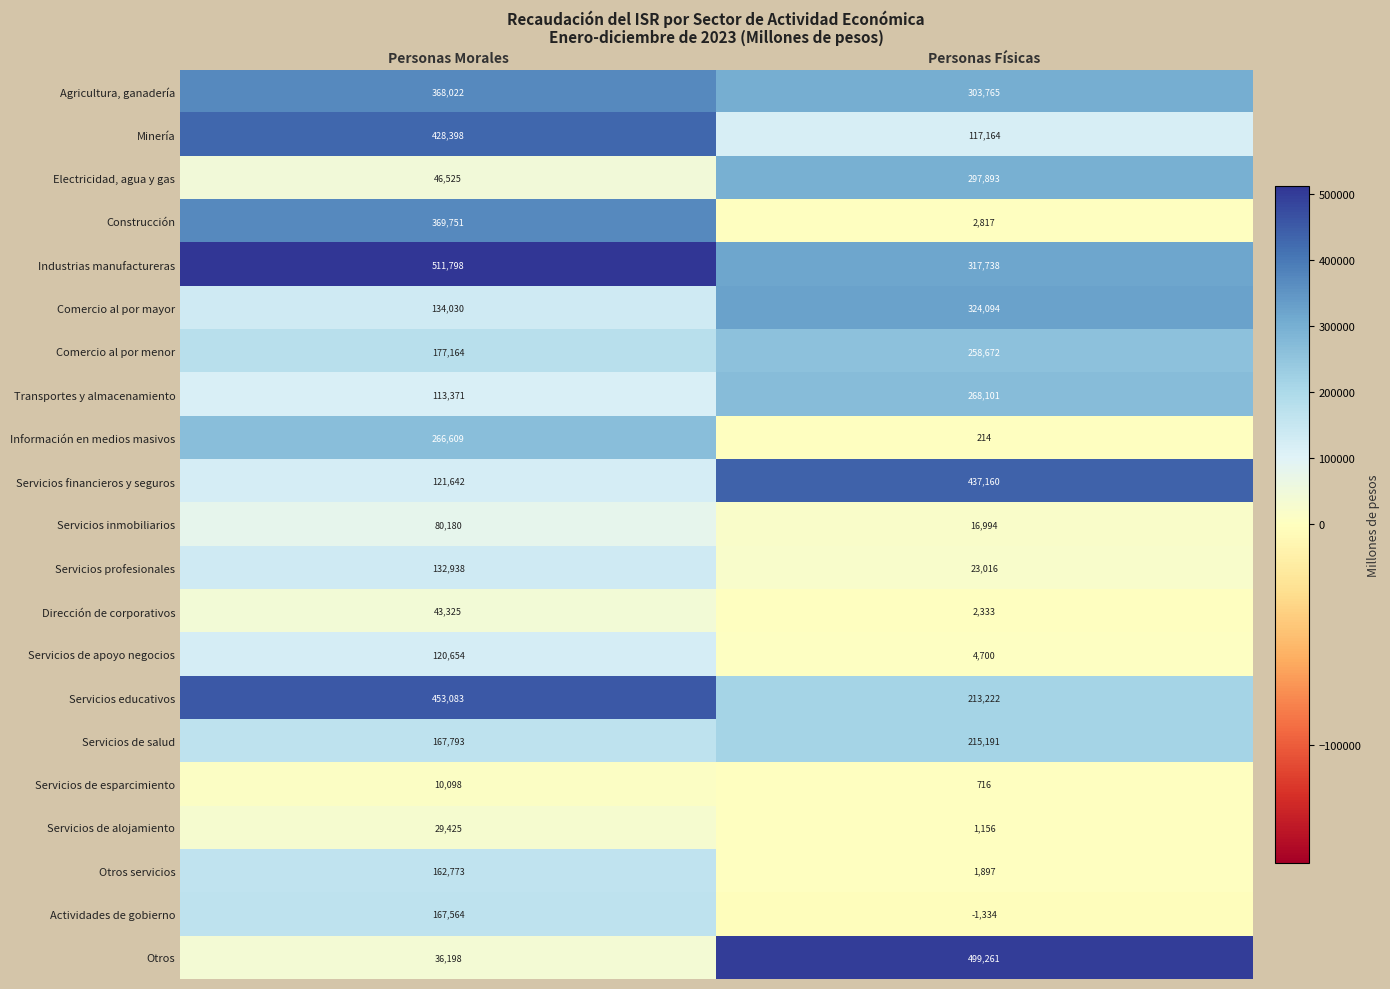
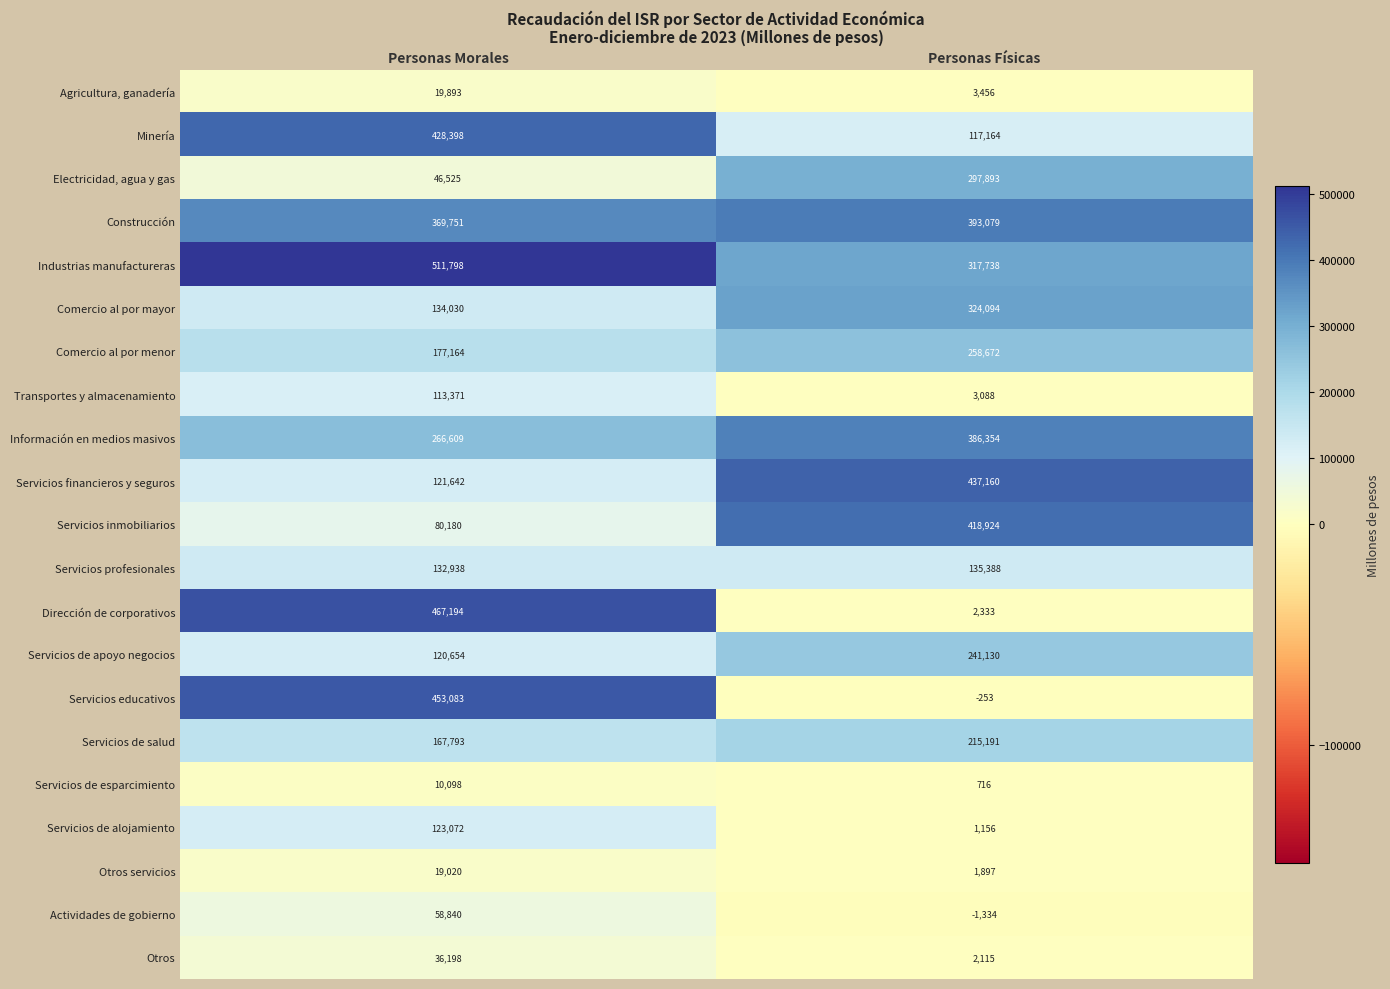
  {
    "Agricultura, ganadería": {
-     "Personas Morales": "368,022",
-     "Personas Físicas": "303,765"
+     "Personas Morales": "19,893",
+     "Personas Físicas": "3,456"
    },
    "Minería": {
      "Personas Morales": "428,398",
      "Personas Físicas": "117,164"
    },
    "Electricidad, agua y gas": {
      "Personas Morales": "46,525",
      "Personas Físicas": "297,893"
    },
    "Construcción": {
      "Personas Morales": "369,751",
-     "Personas Físicas": "2,817"
+     "Personas Físicas": "393,079"
    },
    "Industrias manufactureras": {
      "Personas Morales": "511,798",
      "Personas Físicas": "317,738"
    },
    "Comercio al por mayor": {
      "Personas Morales": "134,030",
      "Personas Físicas": "324,094"
    },
    "Comercio al por menor": {
      "Personas Morales": "177,164",
      "Personas Físicas": "258,672"
    },
    "Transportes y almacenamiento": {
      "Personas Morales": "113,371",
-     "Personas Físicas": "268,101"
+     "Personas Físicas": "3,088"
    },
    "Información en medios masivos": {
      "Personas Morales": "266,609",
-     "Personas Físicas": "214"
+     "Personas Físicas": "386,354"
    },
    "Servicios financieros y seguros": {
      "Personas Morales": "121,642",
      "Personas Físicas": "437,160"
    },
    "Servicios inmobiliarios": {
      "Personas Morales": "80,180",
-     "Personas Físicas": "16,994"
+     "Personas Físicas": "418,924"
    },
    "Servicios profesionales": {
      "Personas Morales": "132,938",
-     "Personas Físicas": "23,016"
+     "Personas Físicas": "135,388"
    },
    "Dirección de corporativos": {
-     "Personas Morales": "43,325",
+     "Personas Morales": "467,194",
      "Personas Físicas": "2,333"
    },
    "Servicios de apoyo negocios": {
      "Personas Morales": "120,654",
-     "Personas Físicas": "4,700"
+     "Personas Físicas": "241,130"
    },
    "Servicios educativos": {
      "Personas Morales": "453,083",
-     "Personas Físicas": "213,222"
+     "Personas Físicas": "-253"
    },
    "Servicios de salud": {
      "Personas Morales": "167,793",
      "Personas Físicas": "215,191"
    },
    "Servicios de esparcimiento": {
      "Personas Morales": "10,098",
      "Personas Físicas": "716"
    },
    "Servicios de alojamiento": {
-     "Personas Morales": "29,425",
+     "Personas Morales": "123,072",
      "Personas Físicas": "1,156"
    },
    "Otros servicios": {
-     "Personas Morales": "162,773",
+     "Personas Morales": "19,020",
      "Personas Físicas": "1,897"
    },
    "Actividades de gobierno": {
-     "Personas Morales": "167,564",
+     "Personas Morales": "58,840",
      "Personas Físicas": "-1,334"
    },
    "Otros": {
      "Personas Morales": "36,198",
-     "Personas Físicas": "499,261"
+     "Personas Físicas": "2,115"
    }
  }
